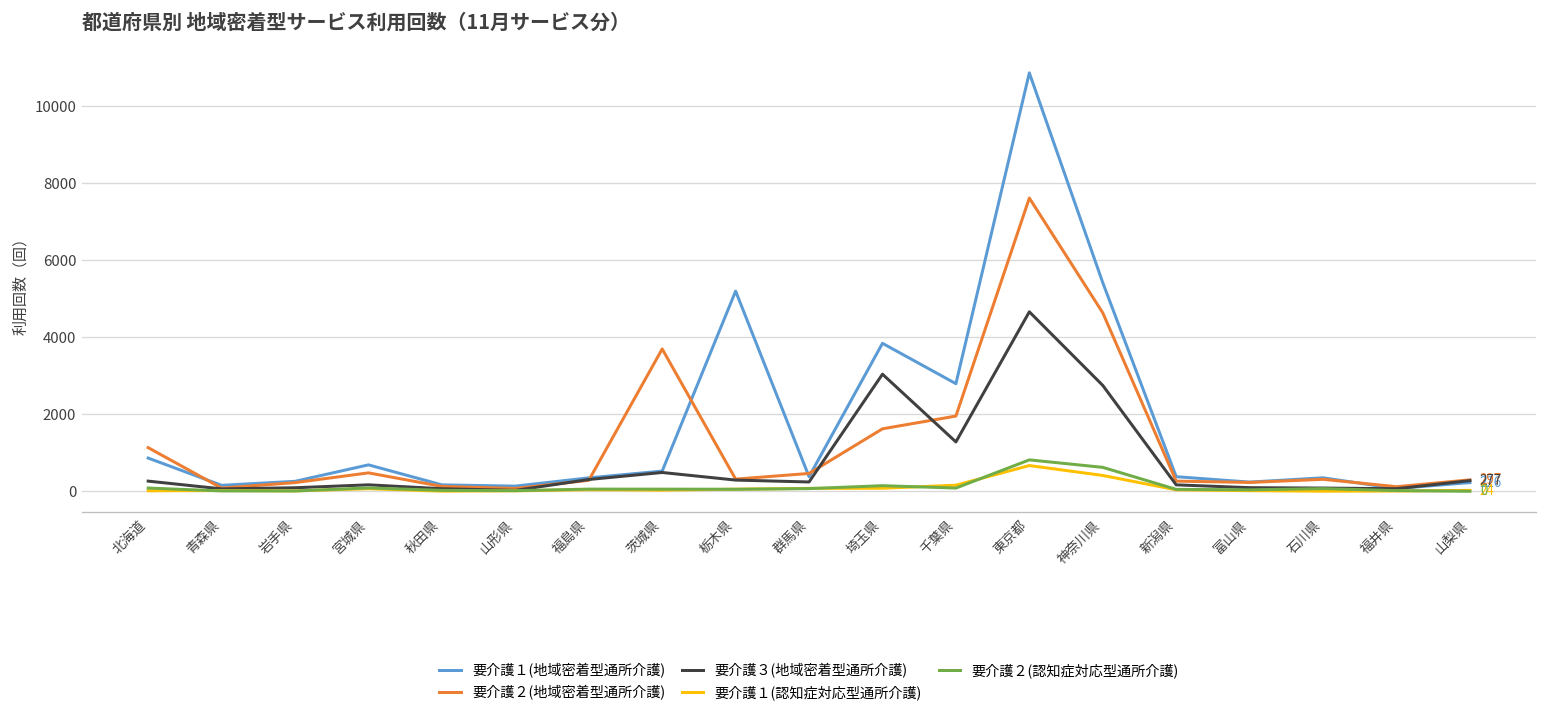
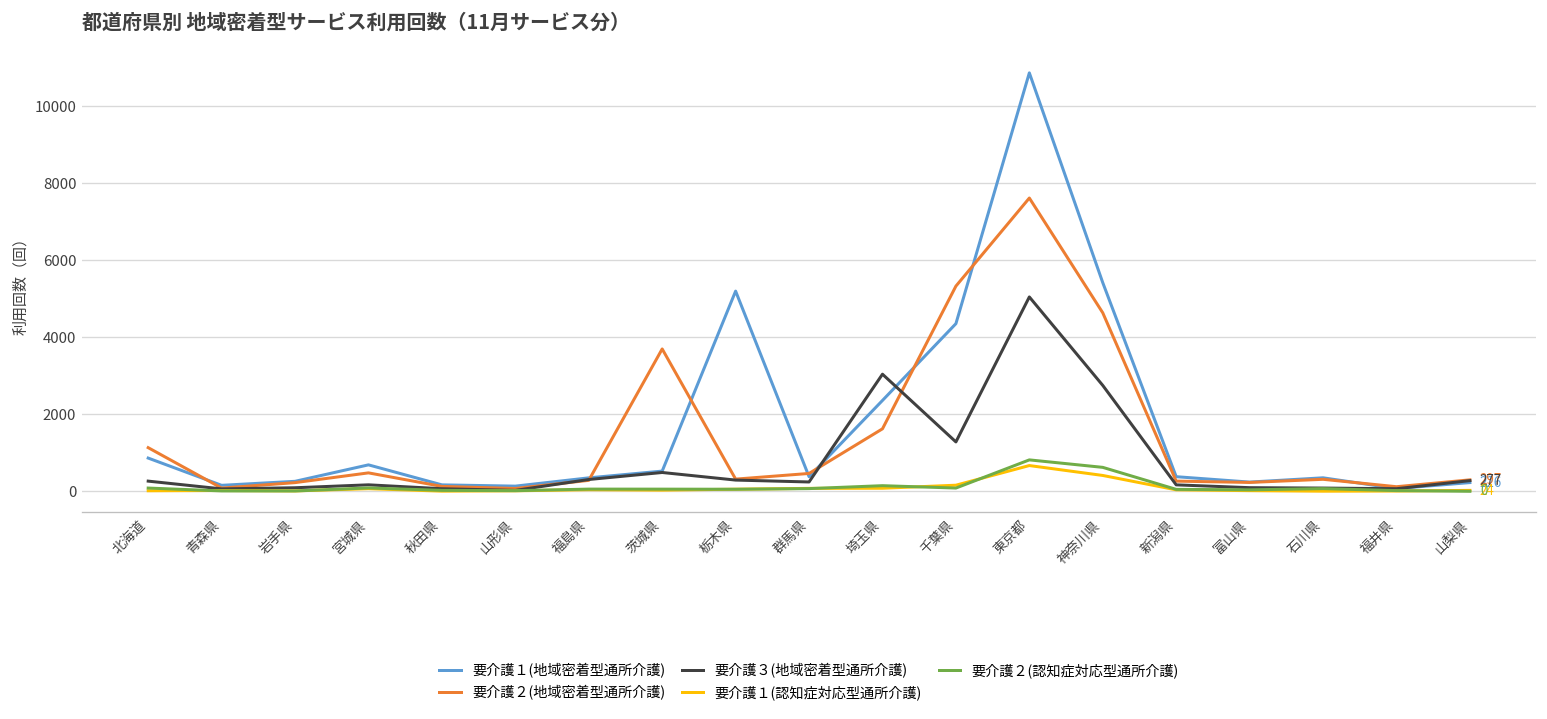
  {
    "要介護１(地域密着型通所介護)": {
      "北海道": 900,
      "宮城県": 700,
      "栃木県": 5200,
      "群馬県": 400,
-     "埼玉県": 3800,
-     "千葉県": 2800,
+     "埼玉県": 2400,
+     "千葉県": 4300,
      "東京都": 10900,
      "神奈川県": 5400,
      "新潟県": 400
    },
    "要介護２(地域密着型通所介護)": {
      "北海道": 1100,
      "宮城県": 500,
      "茨城県": 3700,
      "群馬県": 500,
      "埼玉県": 1600,
-     "千葉県": 2000,
+     "千葉県": 5300,
      "東京都": 7600,
      "神奈川県": 4600,
      "新潟県": 300
    },
    "要介護３(地域密着型通所介護)": {
      "北海道": 300,
      "岩手県": 100,
      "宮城県": 200,
      "群馬県": 200,
      "埼玉県": 3000,
      "千葉県": 1300,
-     "東京都": 4700,
+     "東京都": 5000,
      "神奈川県": 2700,
      "新潟県": 200
    },
    "要介護１(認知症対応型通所介護)": {
      "東京都": 700,
      "神奈川県": 400
    },
    "要介護２(認知症対応型通所介護)": {
      "東京都": 800,
      "神奈川県": 600
    }
  }
